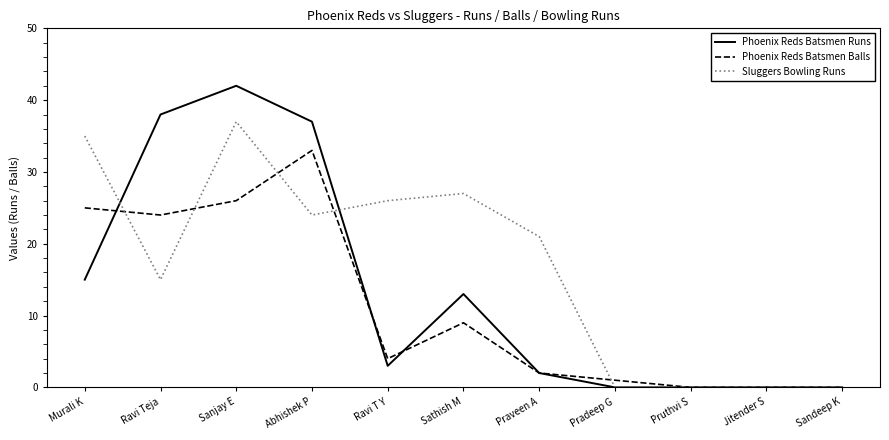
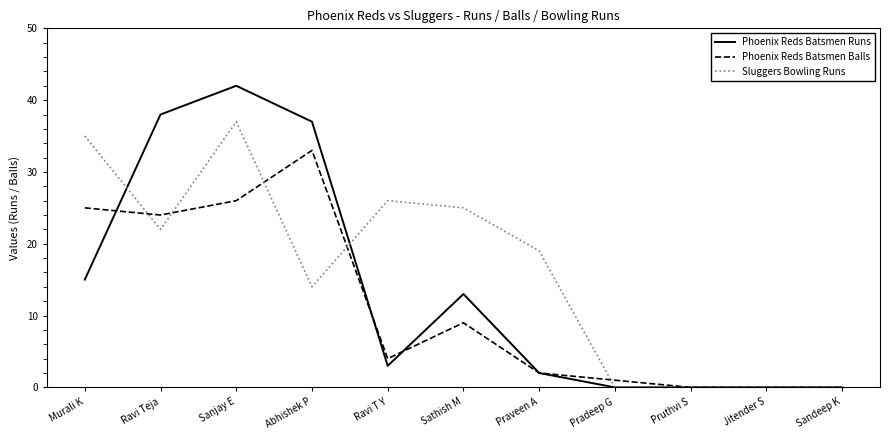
  {
    "Sluggers Bowling Runs": {
      "Murali K": 35,
-     "Ravi Teja": 15,
+     "Ravi Teja": 22,
      "Sanjay E": 37,
-     "Abhishek P": 24,
+     "Abhishek P": 14,
      "Ravi T Y": 26,
-     "Sathish M": 27,
-     "Praveen A": 21
+     "Sathish M": 25,
+     "Praveen A": 19
    }
  }
